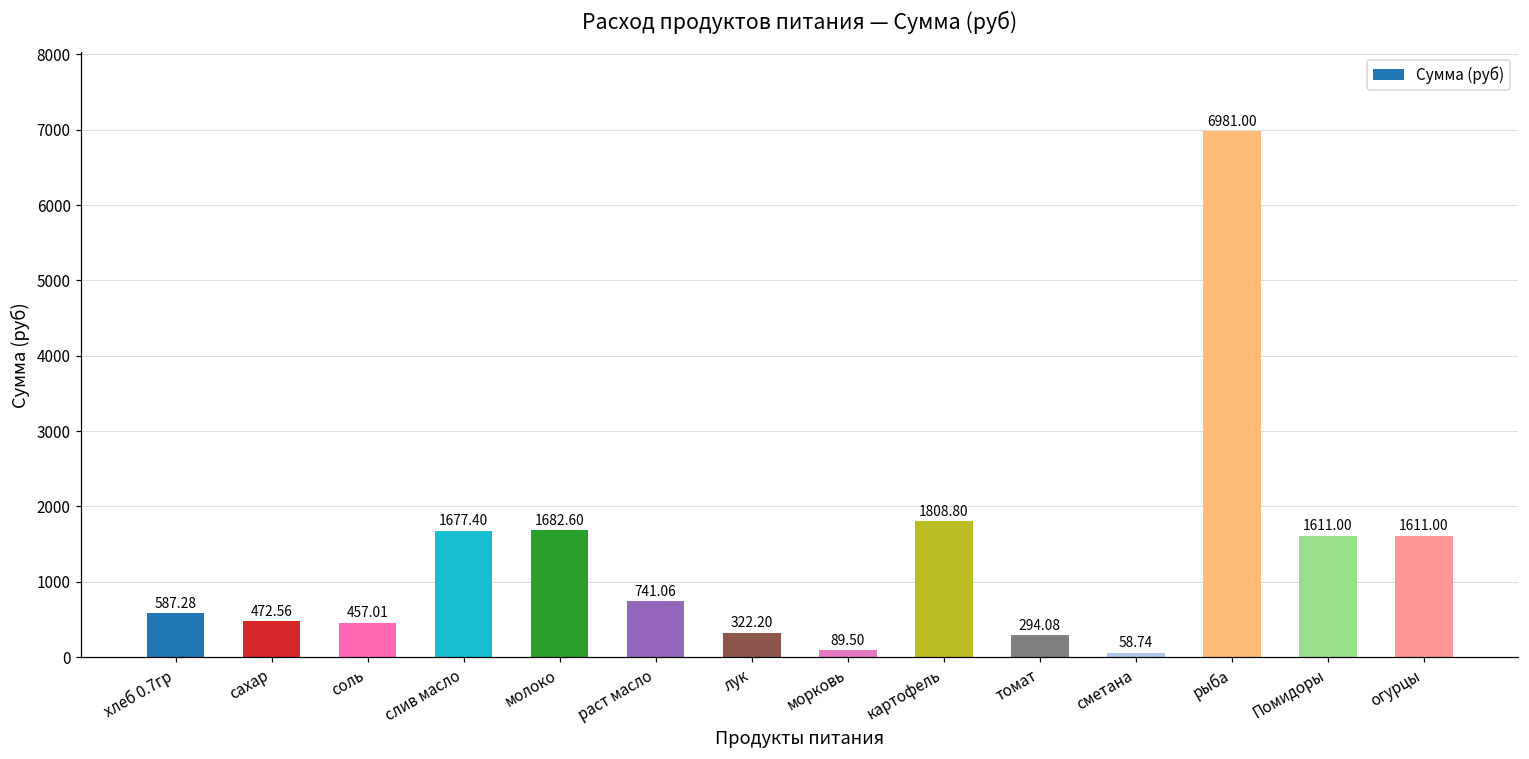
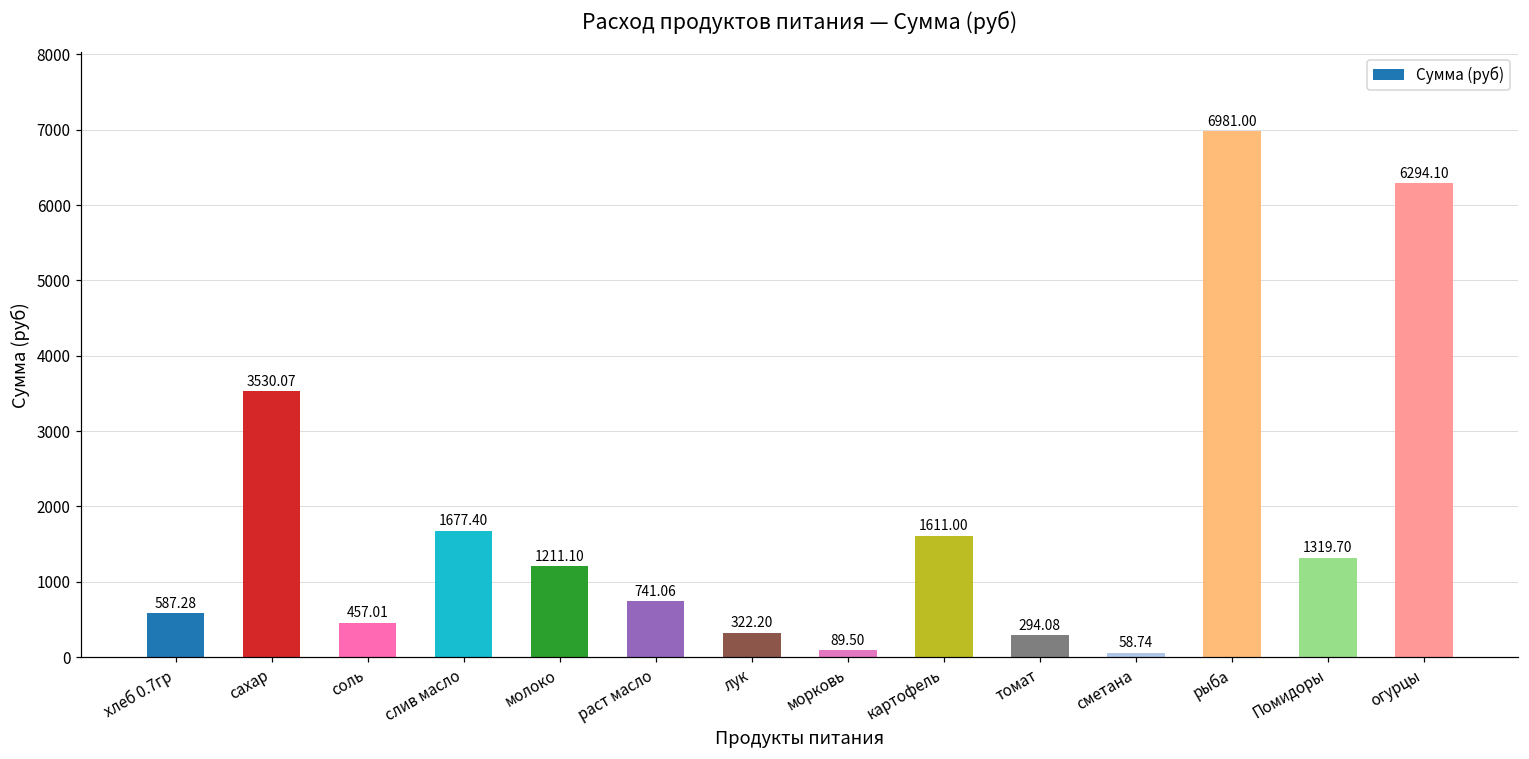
  {
    "хлеб 0.7гр": 587.28,
-   "сахар": 472.56,
+   "сахар": 3530.07,
    "соль": 457.01,
    "слив масло": 1677.40,
-   "молоко": 1682.60,
+   "молоко": 1211.10,
    "раст масло": 741.06,
    "лук": 322.20,
    "морковь": 89.50,
-   "картофель": 1808.80,
+   "картофель": 1611.00,
    "томат": 294.08,
    "сметана": 58.74,
    "рыба": 6981.00,
-   "Помидоры": 1611.00,
-   "огурцы": 1611.00
+   "Помидоры": 1319.70,
+   "огурцы": 6294.10
  }
